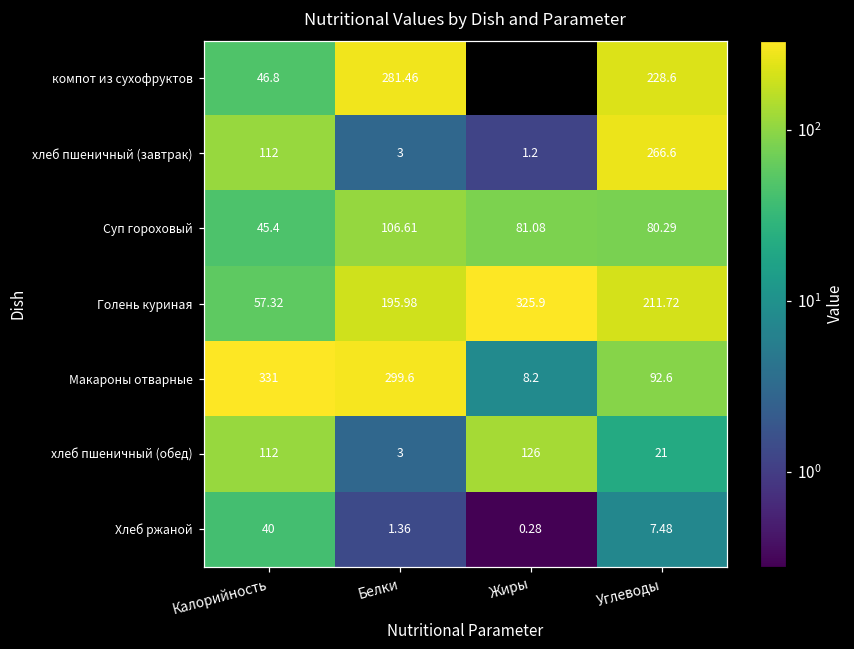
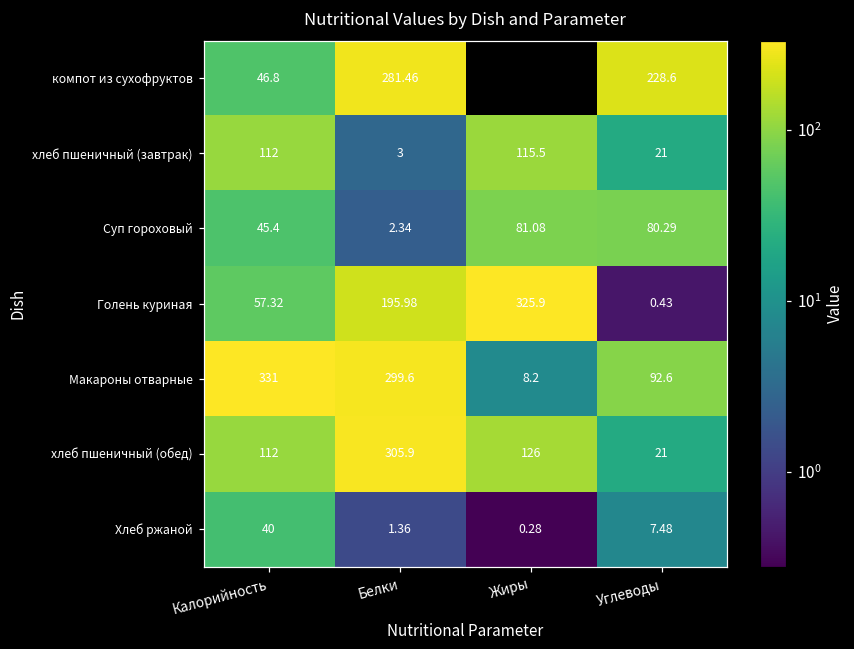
  {
    "компот из сухофруктов": {
      "Калорийность": 46.8,
      "Белки": 281.46,
      "Углеводы": 228.6
    },
    "хлеб пшеничный (завтрак)": {
      "Калорийность": 112,
      "Белки": 3,
-     "Жиры": 1.2,
-     "Углеводы": 266.6
+     "Жиры": 115.5,
+     "Углеводы": 21
    },
    "Суп гороховый": {
      "Калорийность": 45.4,
-     "Белки": 106.61,
+     "Белки": 2.34,
      "Жиры": 81.08,
      "Углеводы": 80.29
    },
    "Голень куриная": {
      "Калорийность": 57.32,
      "Белки": 195.98,
      "Жиры": 325.9,
-     "Углеводы": 211.72
+     "Углеводы": 0.43
    },
    "Макароны отварные": {
      "Калорийность": 331,
      "Белки": 299.6,
      "Жиры": 8.2,
      "Углеводы": 92.6
    },
    "хлеб пшеничный (обед)": {
      "Калорийность": 112,
-     "Белки": 3,
+     "Белки": 305.9,
      "Жиры": 126,
      "Углеводы": 21
    },
    "Хлеб ржаной": {
      "Калорийность": 40,
      "Белки": 1.36,
      "Жиры": 0.28,
      "Углеводы": 7.48
    }
  }
